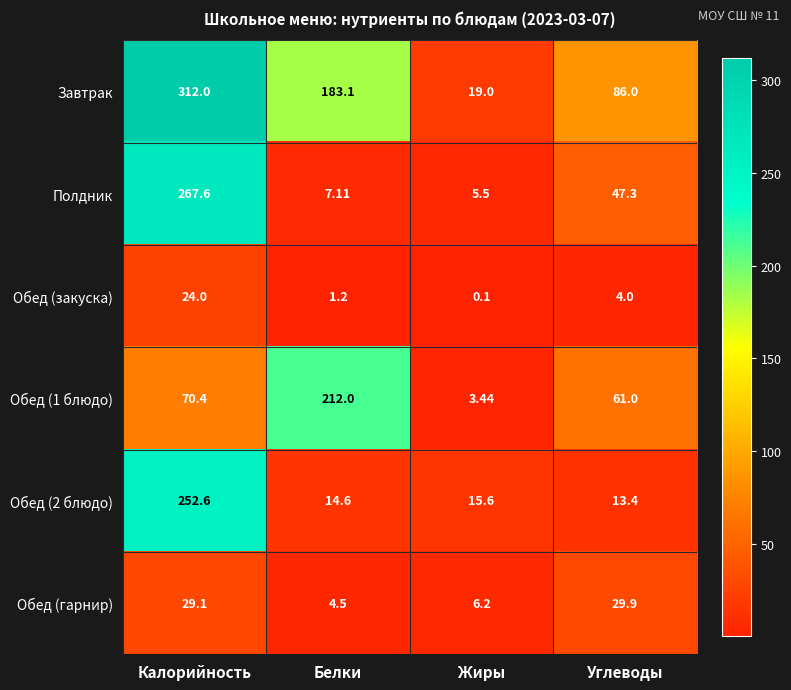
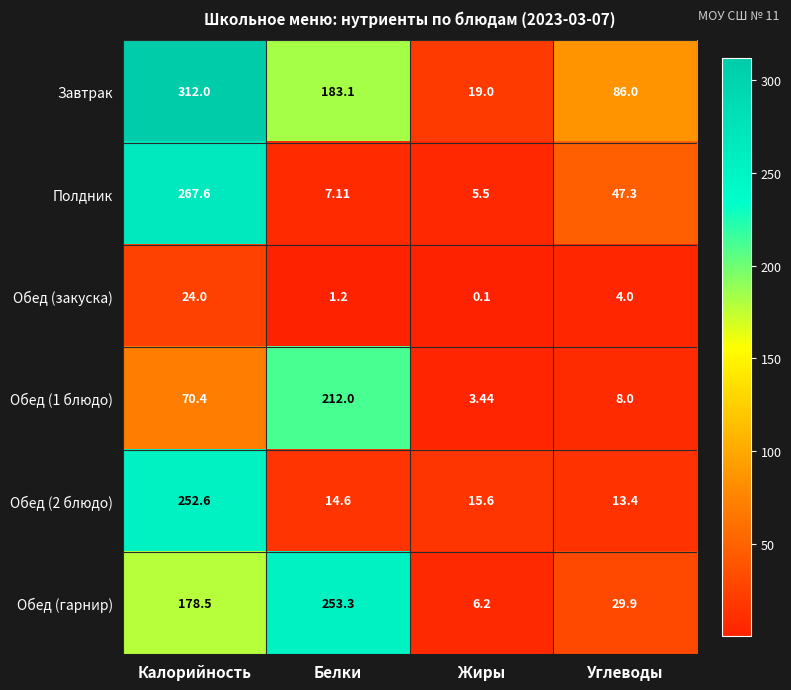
  {
    "Завтрак": {
      "Калорийность": 312.0,
      "Белки": 183.1,
      "Жиры": 19.0,
      "Углеводы": 86.0
    },
    "Полдник": {
      "Калорийность": 267.6,
      "Белки": 7.11,
      "Жиры": 5.5,
      "Углеводы": 47.3
    },
    "Обед (закуска)": {
      "Калорийность": 24.0,
      "Белки": 1.2,
      "Жиры": 0.1,
      "Углеводы": 4.0
    },
    "Обед (1 блюдо)": {
      "Калорийность": 70.4,
      "Белки": 212.0,
      "Жиры": 3.44,
-     "Углеводы": 61.0
+     "Углеводы": 8.0
    },
    "Обед (2 блюдо)": {
      "Калорийность": 252.6,
      "Белки": 14.6,
      "Жиры": 15.6,
      "Углеводы": 13.4
    },
    "Обед (гарнир)": {
-     "Калорийность": 29.1,
-     "Белки": 4.5,
+     "Калорийность": 178.5,
+     "Белки": 253.3,
      "Жиры": 6.2,
      "Углеводы": 29.9
    }
  }
